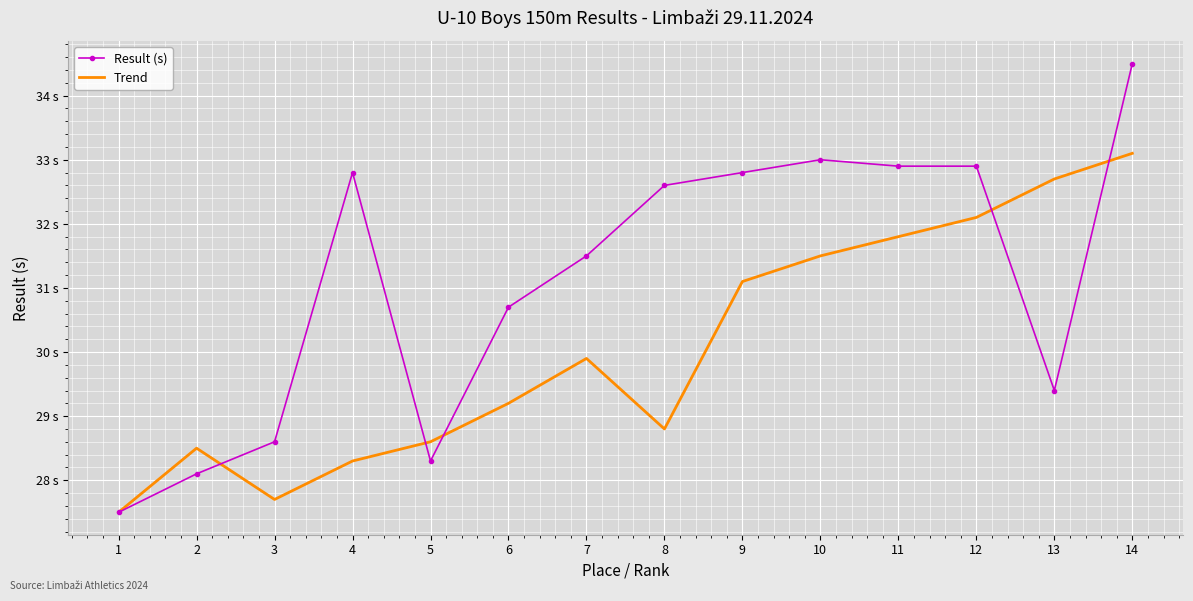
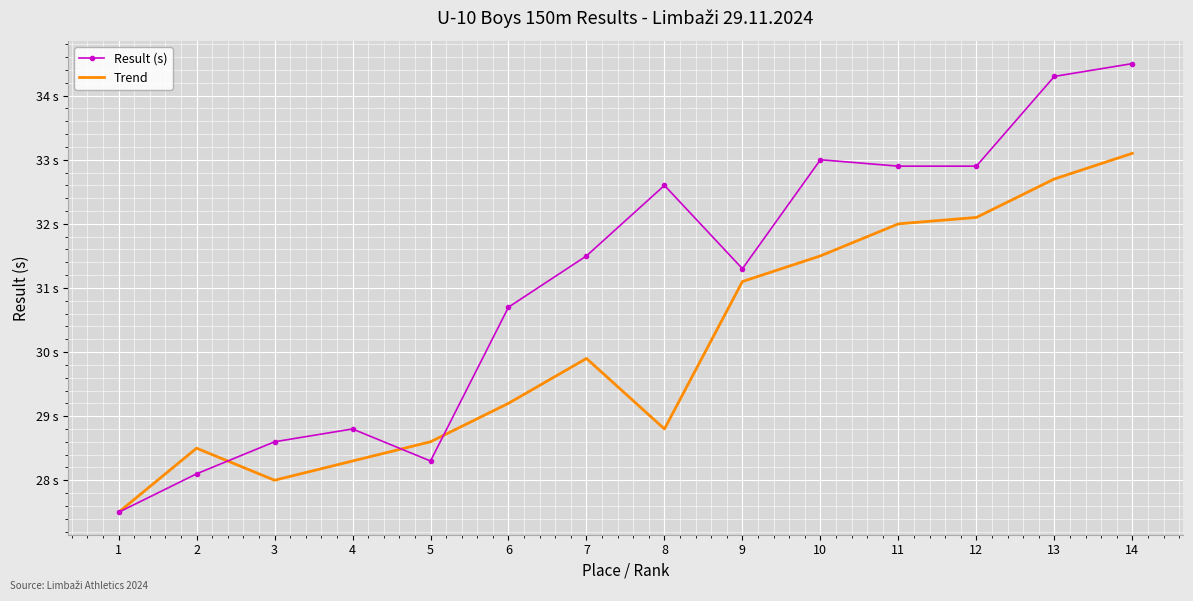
  {
    "Result (s)": {
      "2": "28.1 s",
      "3": "28.6 s",
-     "4": "32.8 s",
+     "4": "28.8 s",
      "5": "28.3 s",
      "6": "30.7 s",
      "7": "31.5 s",
      "8": "32.6 s",
-     "9": "32.8 s",
+     "9": "31.3 s",
      "10": "33.0 s",
      "11": "32.9 s",
      "12": "32.9 s",
-     "13": "29.4 s",
+     "13": "34.3 s",
      "14": "34.5 s"
    },
    "Trend": {
      "2": "28.5 s",
-     "3": "27.7 s",
+     "3": "28.0 s",
      "4": "28.3 s",
      "5": "28.6 s",
      "6": "29.2 s",
      "7": "29.9 s",
      "8": "28.8 s",
      "9": "31.1 s",
      "10": "31.5 s",
-     "11": "31.8 s",
+     "11": "32.0 s",
      "12": "32.1 s",
      "13": "32.7 s",
      "14": "33.1 s"
    }
  }
